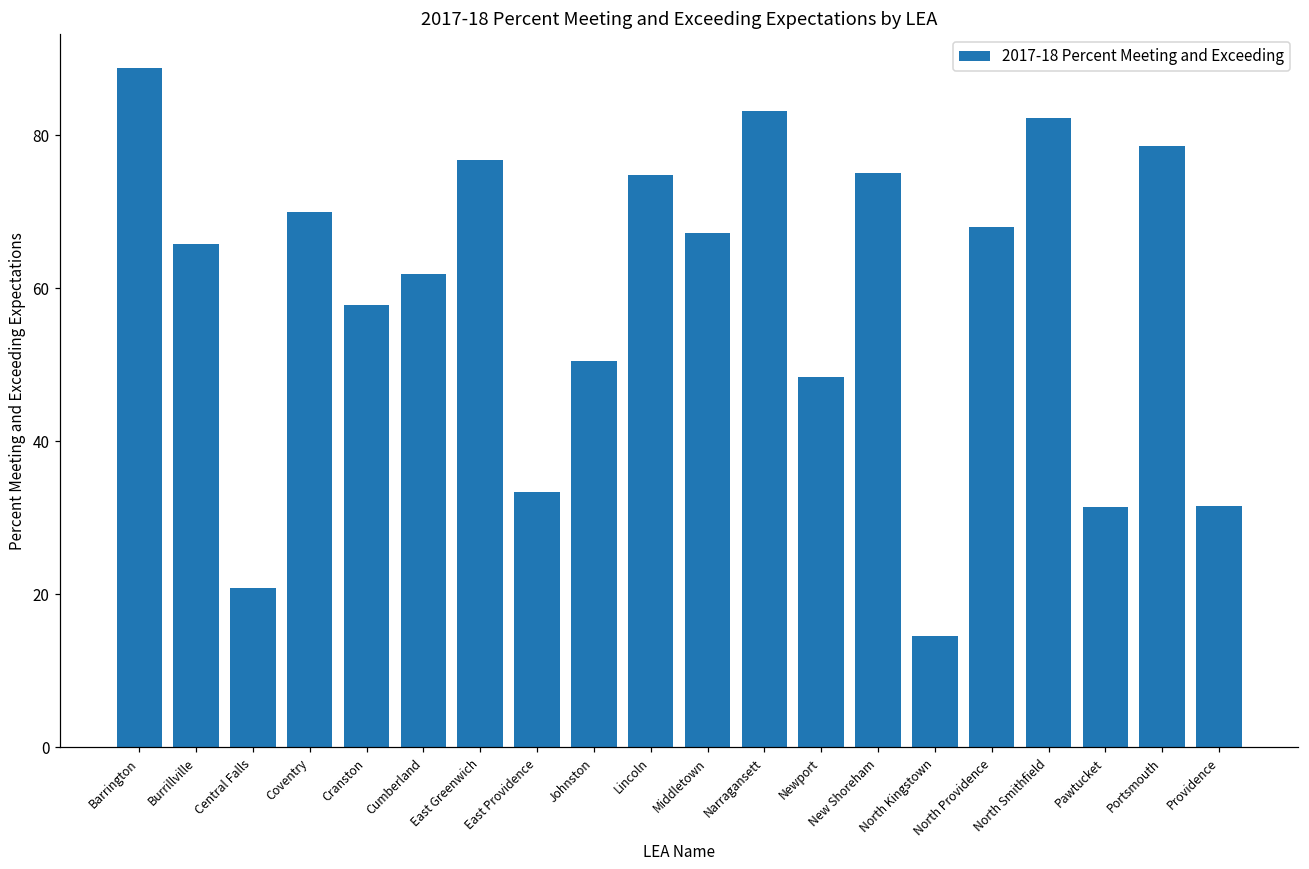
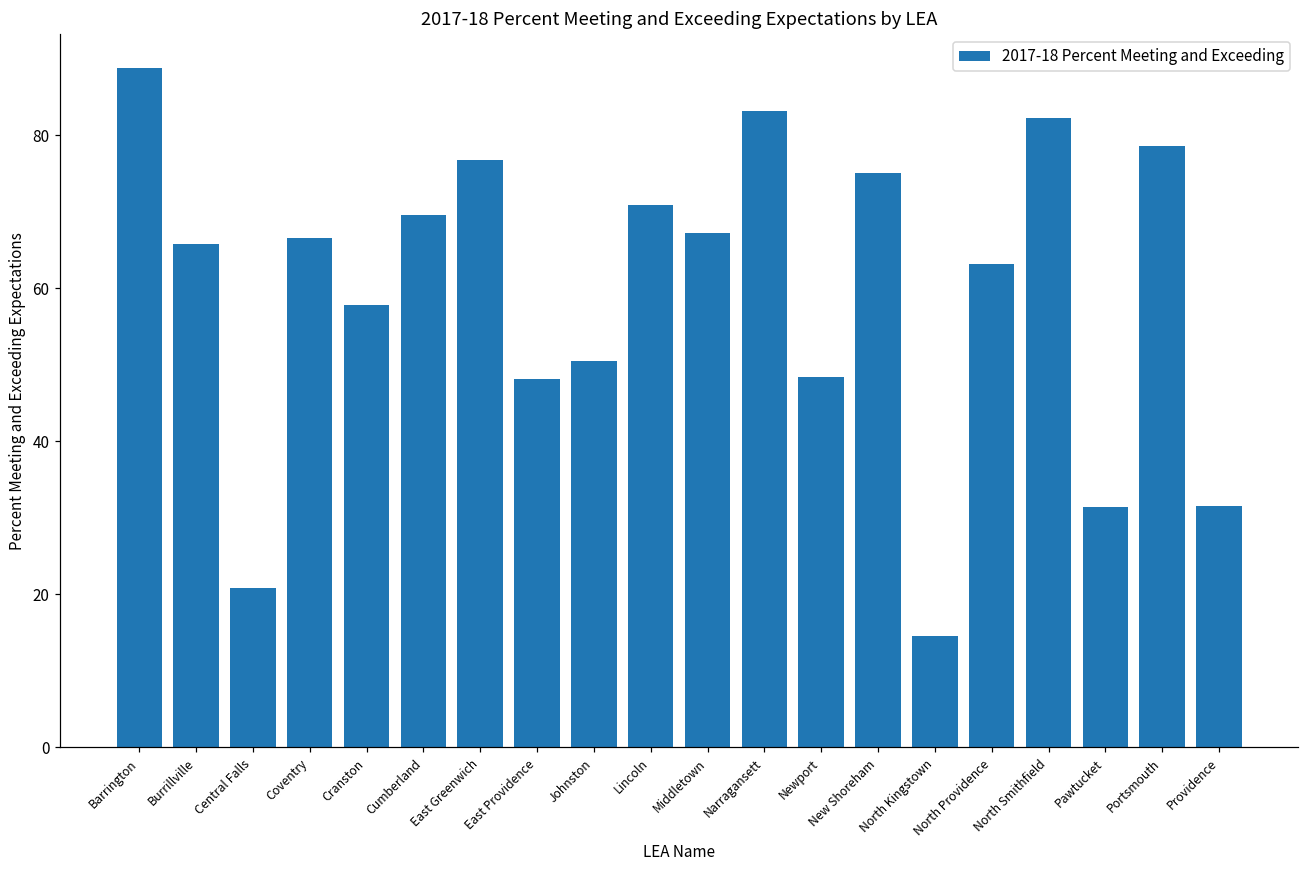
  {
    "Barrington": 89,
    "Burrillville": 66,
    "Central Falls": 21,
-   "Coventry": 70,
+   "Coventry": 66,
    "Cranston": 58,
-   "Cumberland": 62,
+   "Cumberland": 70,
    "East Greenwich": 77,
-   "East Providence": 33,
+   "East Providence": 48,
    "Johnston": 50,
-   "Lincoln": 75,
+   "Lincoln": 71,
    "Middletown": 67,
    "Narragansett": 83,
    "Newport": 48,
    "New Shoreham": 75,
    "North Kingstown": 15,
-   "North Providence": 68,
+   "North Providence": 63,
    "North Smithfield": 82,
    "Pawtucket": 31,
    "Portsmouth": 79,
    "Providence": 31
  }
